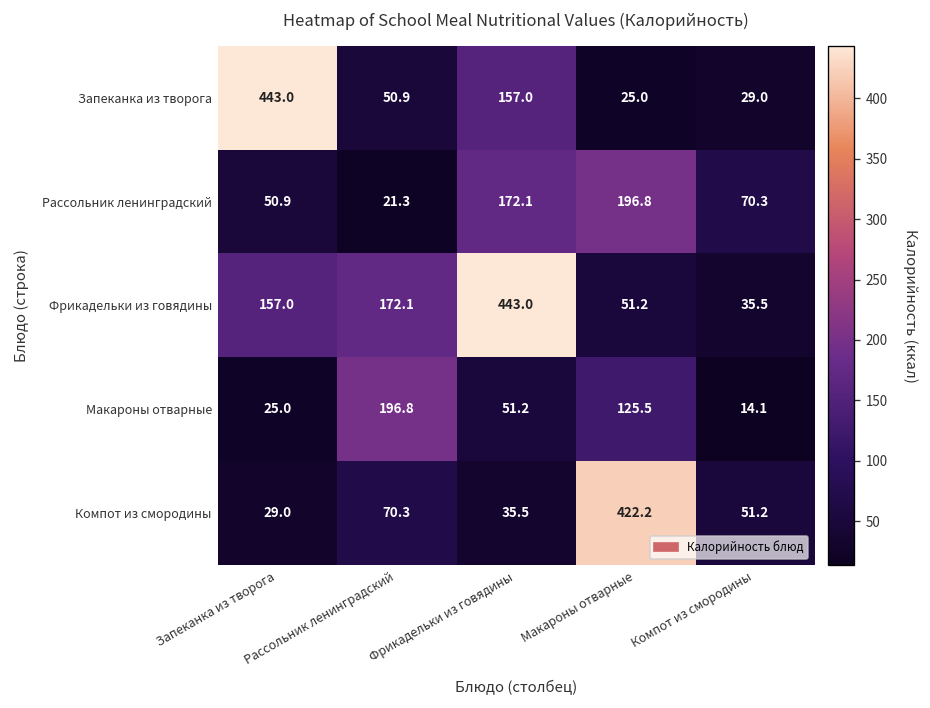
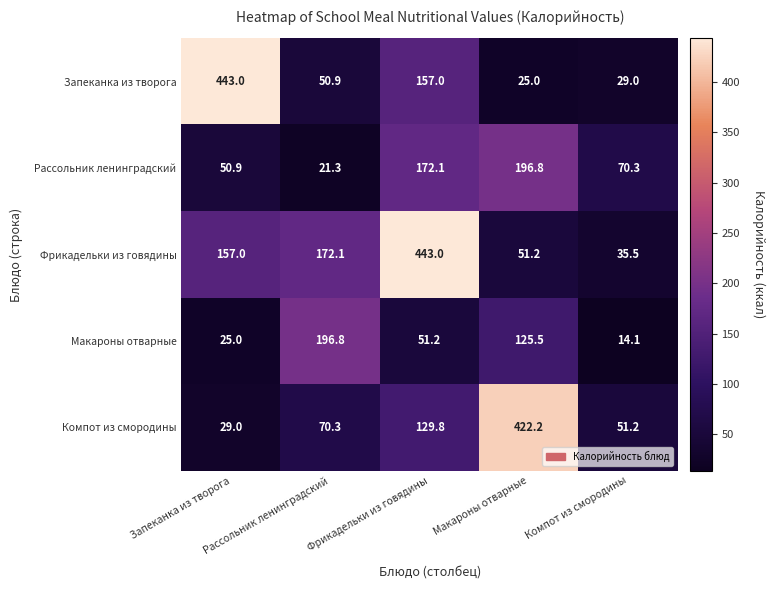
  {
    "Запеканка из творога": {
      "Запеканка из творога": 443.0,
      "Рассольник ленинградский": 50.9,
      "Фрикадельки из говядины": 157.0,
      "Макароны отварные": 25.0,
      "Компот из смородины": 29.0
    },
    "Рассольник ленинградский": {
      "Запеканка из творога": 50.9,
      "Рассольник ленинградский": 21.3,
      "Фрикадельки из говядины": 172.1,
      "Макароны отварные": 196.8,
      "Компот из смородины": 70.3
    },
    "Фрикадельки из говядины": {
      "Запеканка из творога": 157.0,
      "Рассольник ленинградский": 172.1,
      "Фрикадельки из говядины": 443.0,
      "Макароны отварные": 51.2,
      "Компот из смородины": 35.5
    },
    "Макароны отварные": {
      "Запеканка из творога": 25.0,
      "Рассольник ленинградский": 196.8,
      "Фрикадельки из говядины": 51.2,
      "Макароны отварные": 125.5,
      "Компот из смородины": 14.1
    },
    "Компот из смородины": {
      "Запеканка из творога": 29.0,
      "Рассольник ленинградский": 70.3,
-     "Фрикадельки из говядины": 35.5,
+     "Фрикадельки из говядины": 129.8,
      "Макароны отварные": 422.2,
      "Компот из смородины": 51.2
    }
  }
